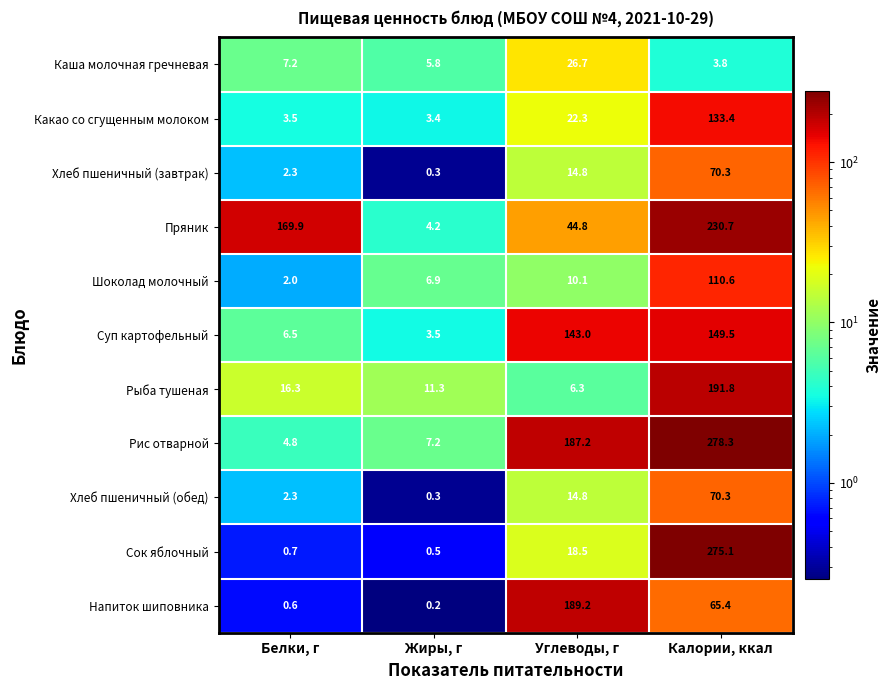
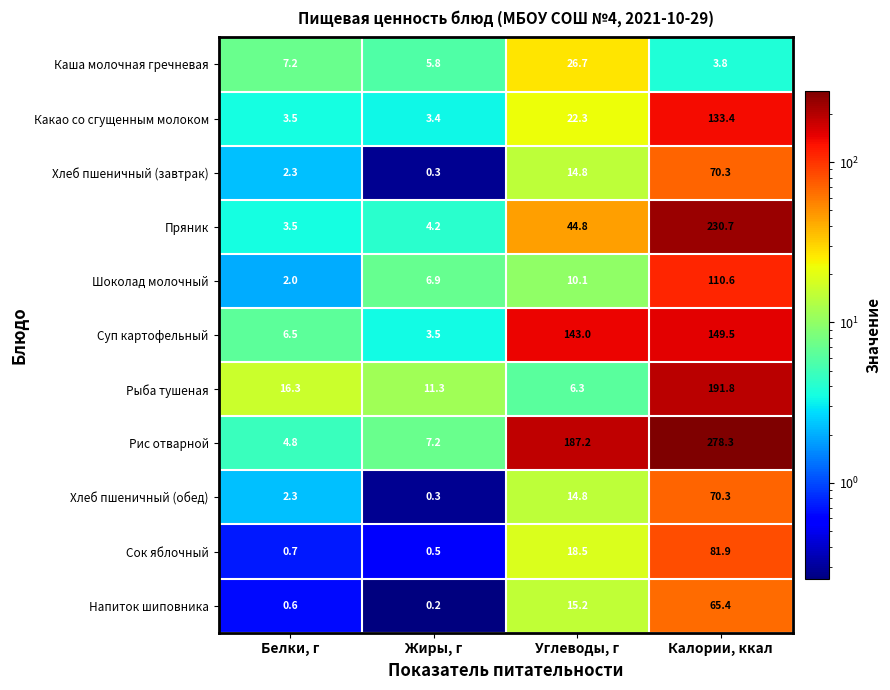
  {
    "Каша молочная гречневая": {
      "Белки, г": 7.2,
      "Жиры, г": 5.8,
      "Углеводы, г": 26.7,
      "Калории, ккал": 3.8
    },
    "Какао со сгущенным молоком": {
      "Белки, г": 3.5,
      "Жиры, г": 3.4,
      "Углеводы, г": 22.3,
      "Калории, ккал": 133.4
    },
    "Хлеб пшеничный (завтрак)": {
      "Белки, г": 2.3,
      "Жиры, г": 0.3,
      "Углеводы, г": 14.8,
      "Калории, ккал": 70.3
    },
    "Пряник": {
-     "Белки, г": 169.9,
+     "Белки, г": 3.5,
      "Жиры, г": 4.2,
      "Углеводы, г": 44.8,
      "Калории, ккал": 230.7
    },
    "Шоколад молочный": {
      "Белки, г": 2.0,
      "Жиры, г": 6.9,
      "Углеводы, г": 10.1,
      "Калории, ккал": 110.6
    },
    "Суп картофельный": {
      "Белки, г": 6.5,
      "Жиры, г": 3.5,
      "Углеводы, г": 143.0,
      "Калории, ккал": 149.5
    },
    "Рыба тушеная": {
      "Белки, г": 16.3,
      "Жиры, г": 11.3,
      "Углеводы, г": 6.3,
      "Калории, ккал": 191.8
    },
    "Рис отварной": {
      "Белки, г": 4.8,
      "Жиры, г": 7.2,
      "Углеводы, г": 187.2,
      "Калории, ккал": 278.3
    },
    "Хлеб пшеничный (обед)": {
      "Белки, г": 2.3,
      "Жиры, г": 0.3,
      "Углеводы, г": 14.8,
      "Калории, ккал": 70.3
    },
    "Сок яблочный": {
      "Белки, г": 0.7,
      "Жиры, г": 0.5,
      "Углеводы, г": 18.5,
-     "Калории, ккал": 275.1
+     "Калории, ккал": 81.9
    },
    "Напиток шиповника": {
      "Белки, г": 0.6,
      "Жиры, г": 0.2,
-     "Углеводы, г": 189.2,
+     "Углеводы, г": 15.2,
      "Калории, ккал": 65.4
    }
  }
